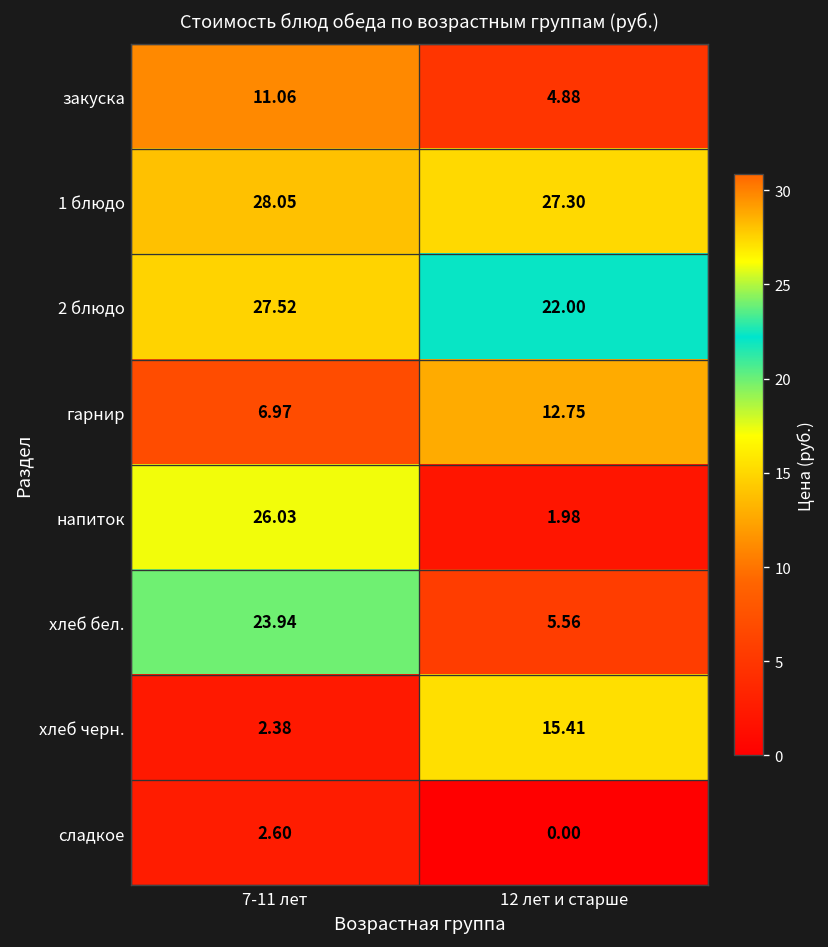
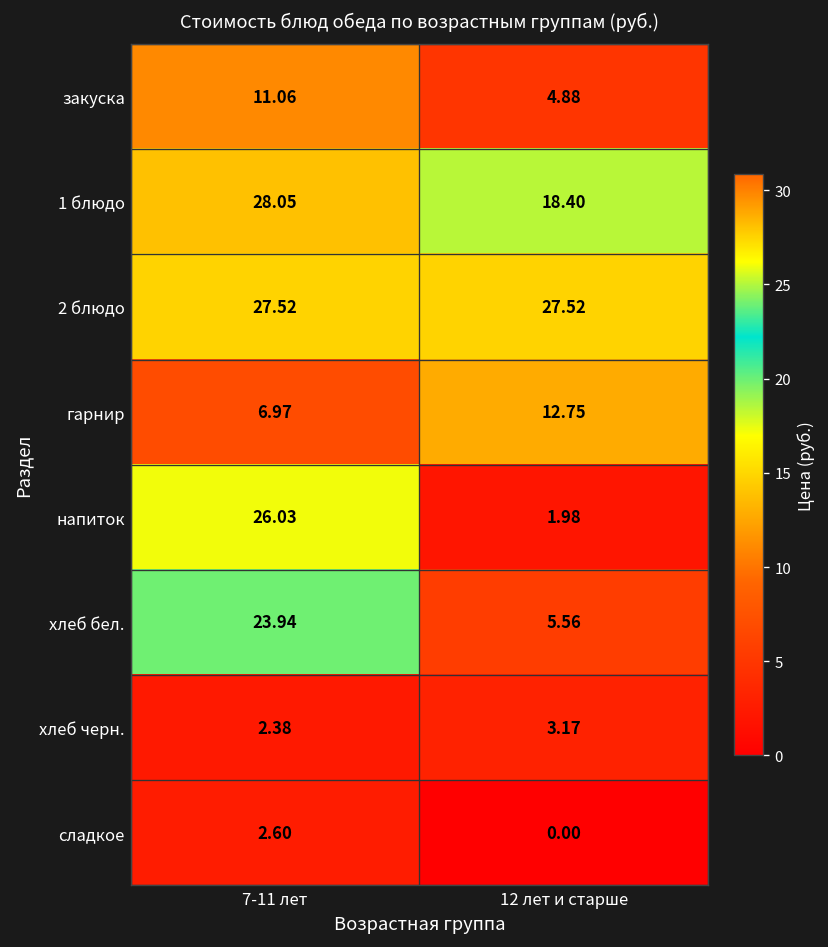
  {
    "закуска": {
      "7-11 лет": 11.06,
      "12 лет и старше": 4.88
    },
    "1 блюдо": {
      "7-11 лет": 28.05,
-     "12 лет и старше": 27.30
+     "12 лет и старше": 18.40
    },
    "2 блюдо": {
      "7-11 лет": 27.52,
-     "12 лет и старше": 22.00
+     "12 лет и старше": 27.52
    },
    "гарнир": {
      "7-11 лет": 6.97,
      "12 лет и старше": 12.75
    },
    "напиток": {
      "7-11 лет": 26.03,
      "12 лет и старше": 1.98
    },
    "хлеб бел.": {
      "7-11 лет": 23.94,
      "12 лет и старше": 5.56
    },
    "хлеб черн.": {
      "7-11 лет": 2.38,
-     "12 лет и старше": 15.41
+     "12 лет и старше": 3.17
    },
    "сладкое": {
      "7-11 лет": 2.60,
      "12 лет и старше": 0.00
    }
  }
